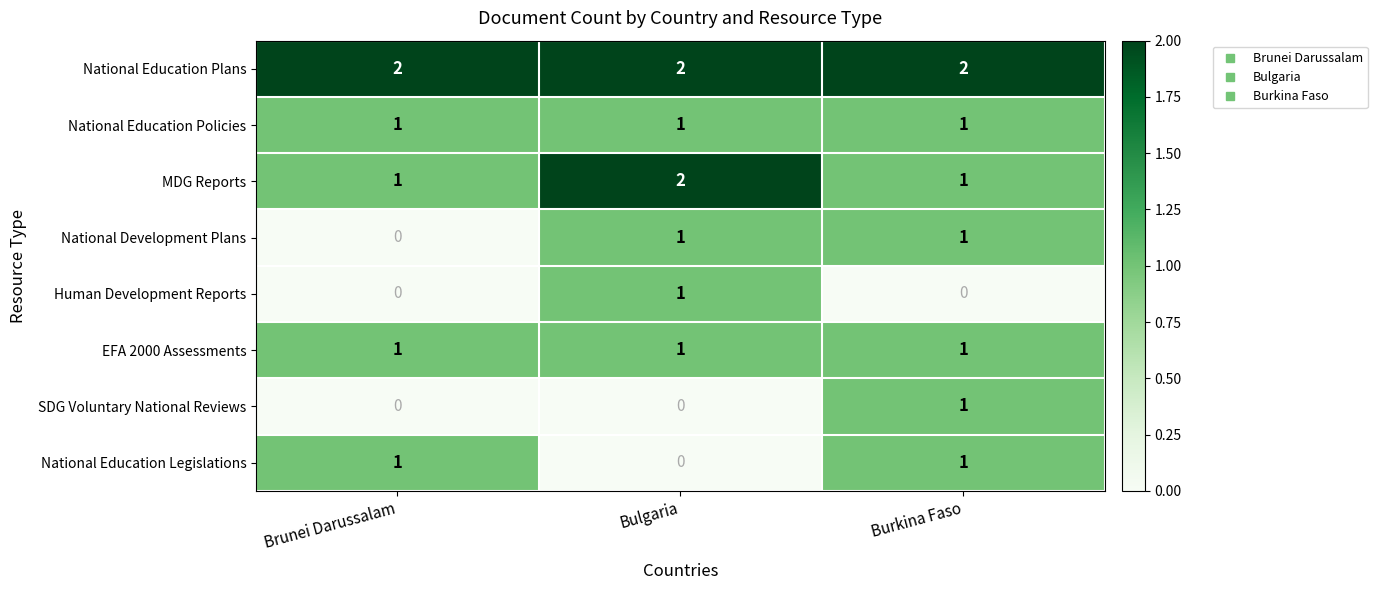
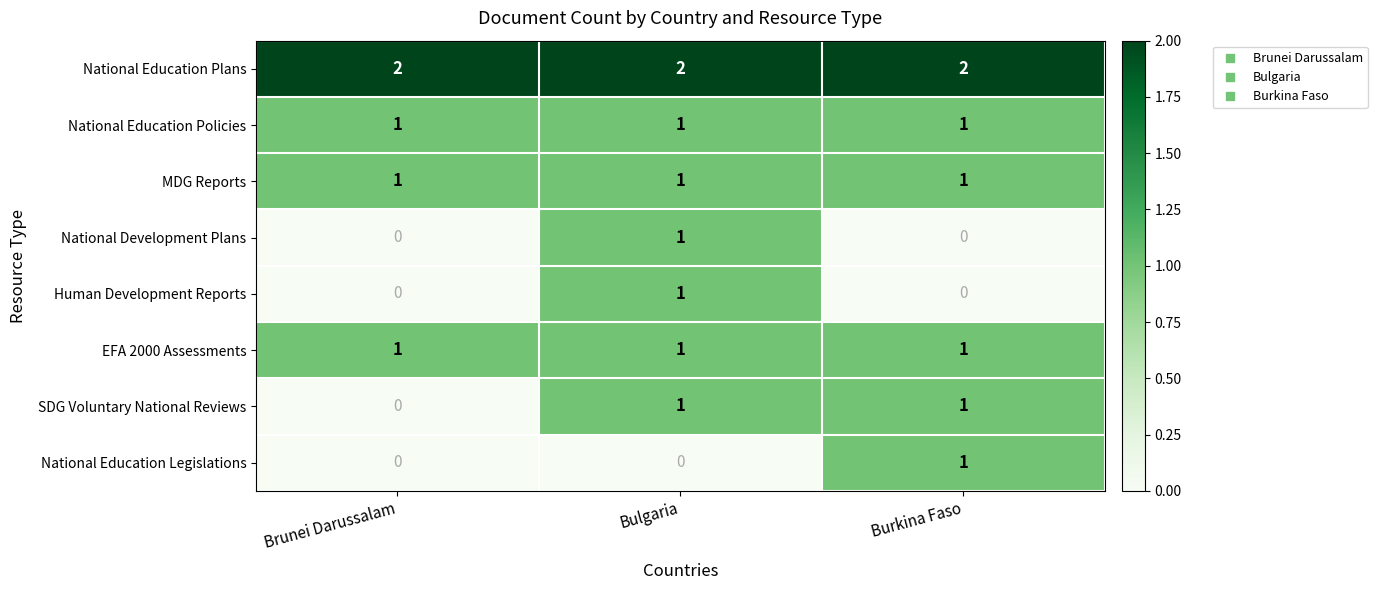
  {
    "National Education Plans": {
      "Brunei Darussalam": 2,
      "Bulgaria": 2,
      "Burkina Faso": 2
    },
    "National Education Policies": {
      "Brunei Darussalam": 1,
      "Bulgaria": 1,
      "Burkina Faso": 1
    },
    "MDG Reports": {
      "Brunei Darussalam": 1,
-     "Bulgaria": 2,
+     "Bulgaria": 1,
      "Burkina Faso": 1
    },
    "National Development Plans": {
      "Brunei Darussalam": 0,
      "Bulgaria": 1,
-     "Burkina Faso": 1
+     "Burkina Faso": 0
    },
    "Human Development Reports": {
      "Brunei Darussalam": 0,
      "Bulgaria": 1,
      "Burkina Faso": 0
    },
    "EFA 2000 Assessments": {
      "Brunei Darussalam": 1,
      "Bulgaria": 1,
      "Burkina Faso": 1
    },
    "SDG Voluntary National Reviews": {
      "Brunei Darussalam": 0,
-     "Bulgaria": 0,
+     "Bulgaria": 1,
      "Burkina Faso": 1
    },
    "National Education Legislations": {
-     "Brunei Darussalam": 1,
+     "Brunei Darussalam": 0,
      "Bulgaria": 0,
      "Burkina Faso": 1
    }
  }
